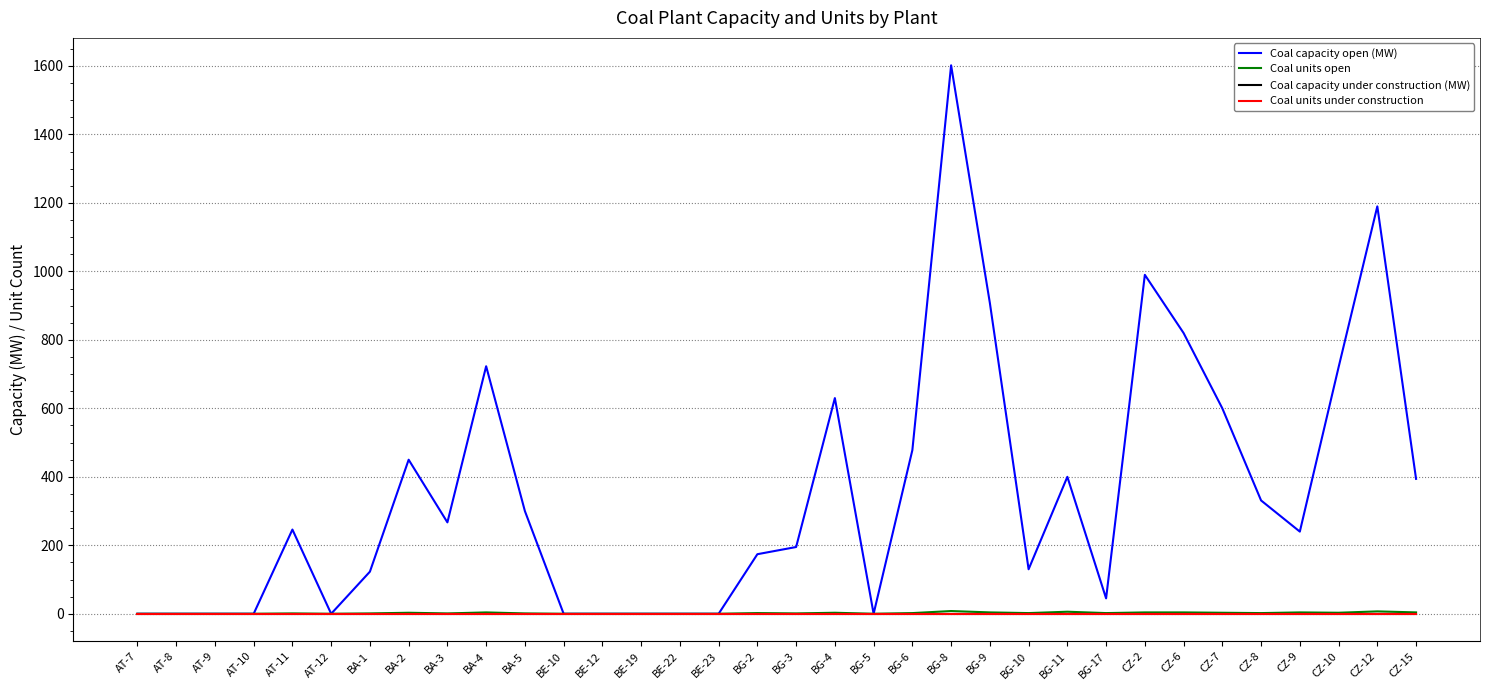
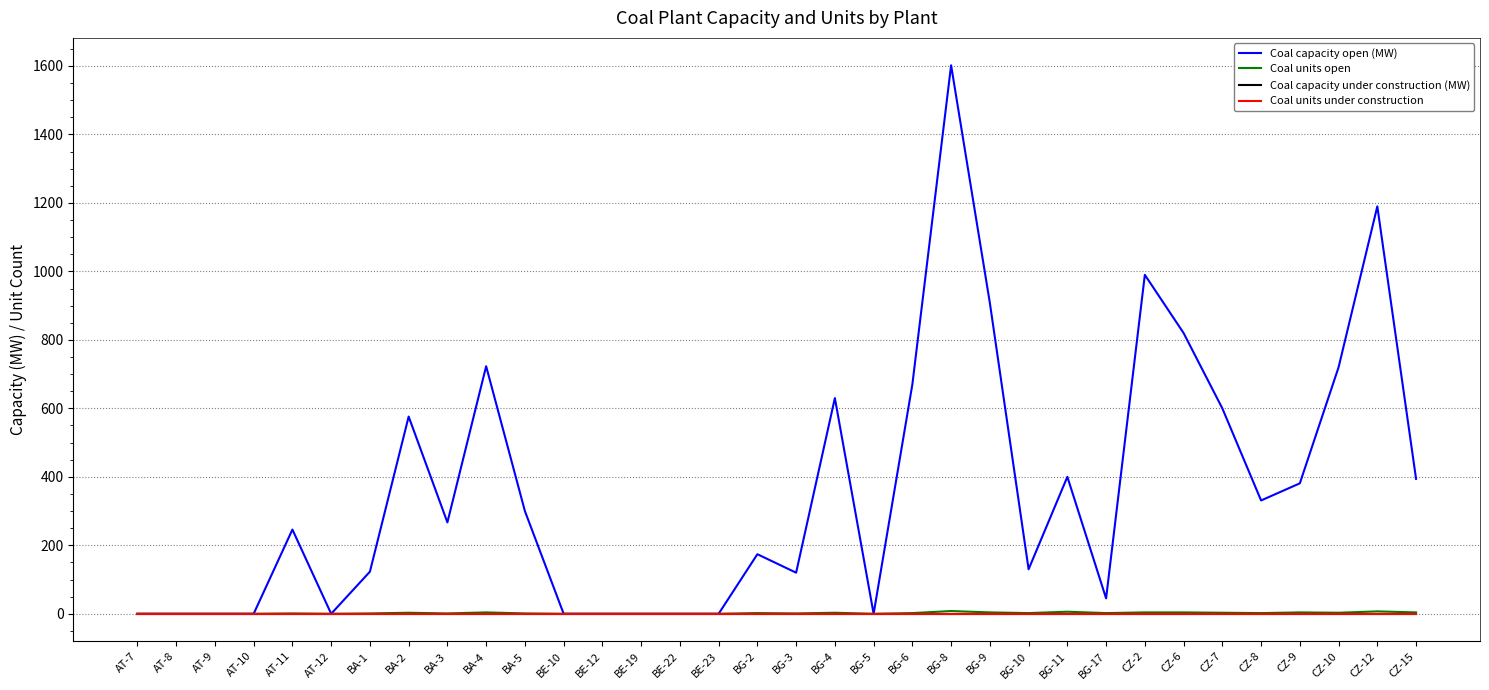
  {
    "Coal capacity open (MW)": {
      "AT-11": 250,
      "BA-1": 120,
-     "BA-2": 450,
+     "BA-2": 580,
      "BA-3": 270,
      "BA-4": 720,
      "BA-5": 300,
      "BG-2": 170,
-     "BG-3": 200,
+     "BG-3": 120,
      "BG-4": 630,
-     "BG-6": 480,
+     "BG-6": 670,
      "BG-8": 1600,
      "BG-9": 910,
      "BG-10": 130,
      "BG-11": 400,
      "BG-17": 50,
      "CZ-2": 990,
      "CZ-6": 820,
      "CZ-7": 600,
      "CZ-8": 330,
-     "CZ-9": 240,
+     "CZ-9": 380,
      "CZ-10": 720,
      "CZ-12": 1190,
      "CZ-15": 390
    },
    "Coal units open": {
      "BG-8": 10
    },
    "Coal units under construction": {
      "BG-8": 0
    }
  }
